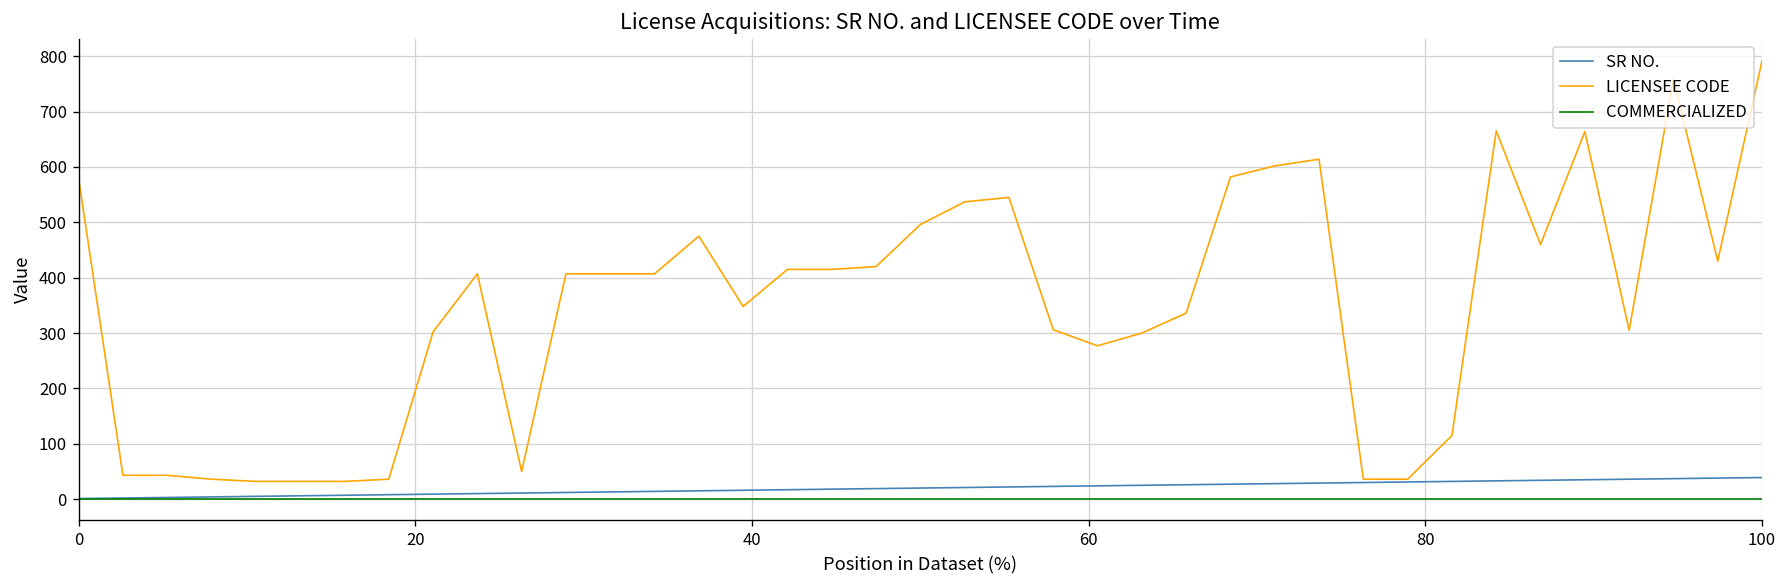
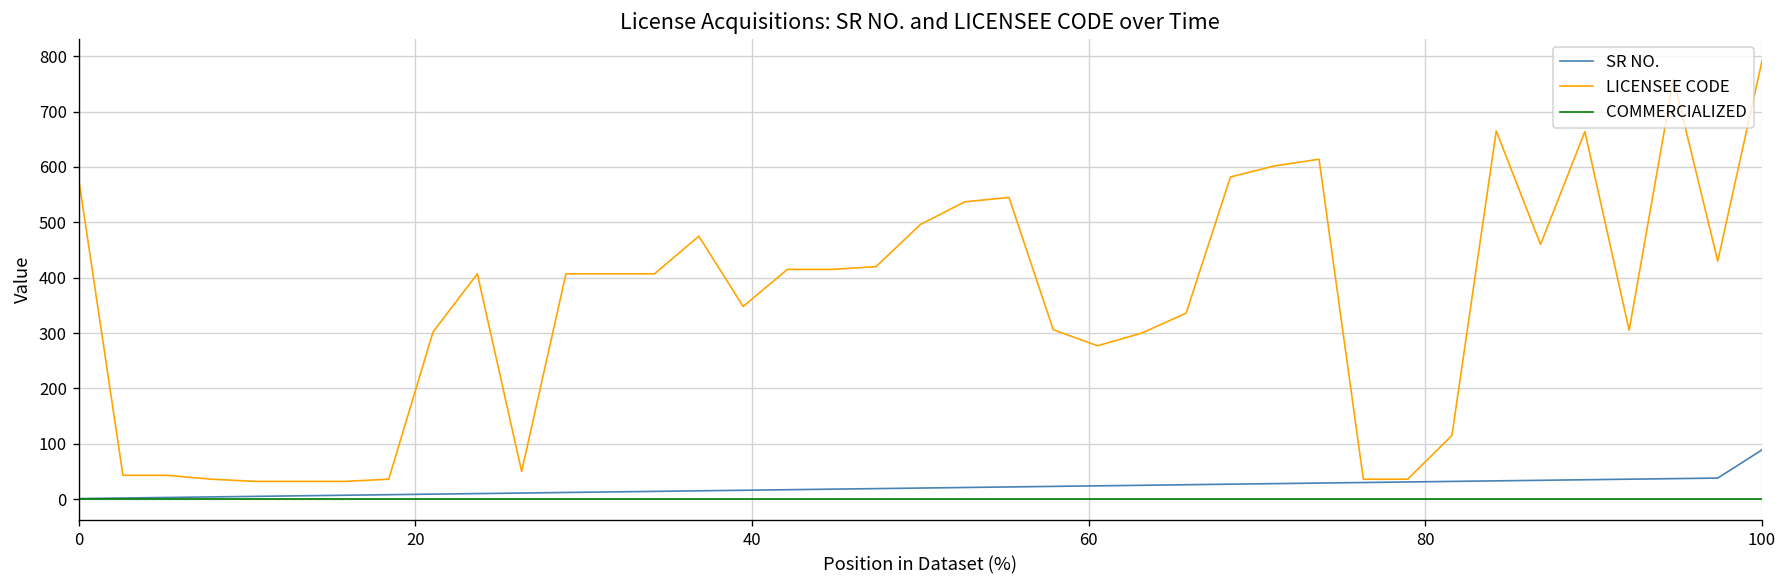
  {
    "SR NO.": {
-     "100": 40
+     "100": 90
    },
    "LICENSEE CODE": {
      "0": 580,
      "100": 790
    },
    "COMMERCIALIZED": {
      "100": 0
    }
  }
